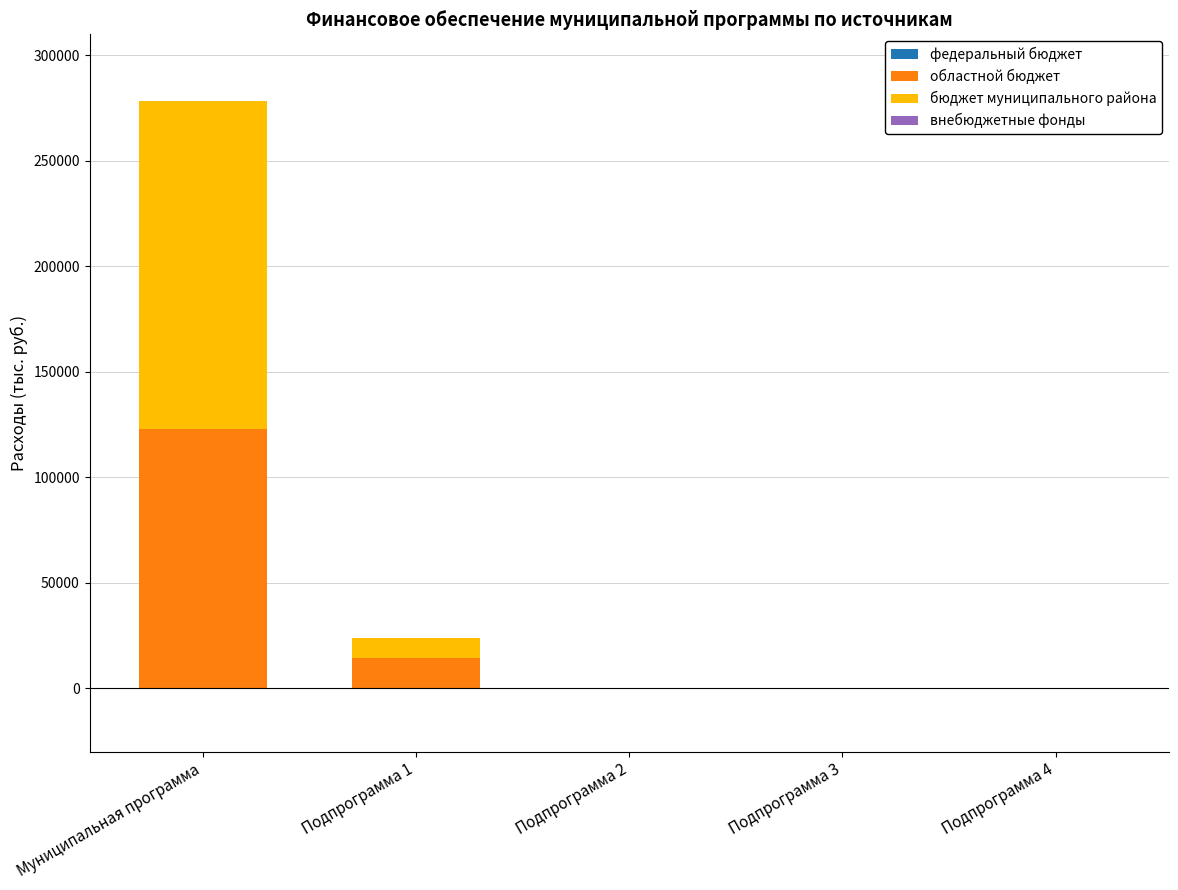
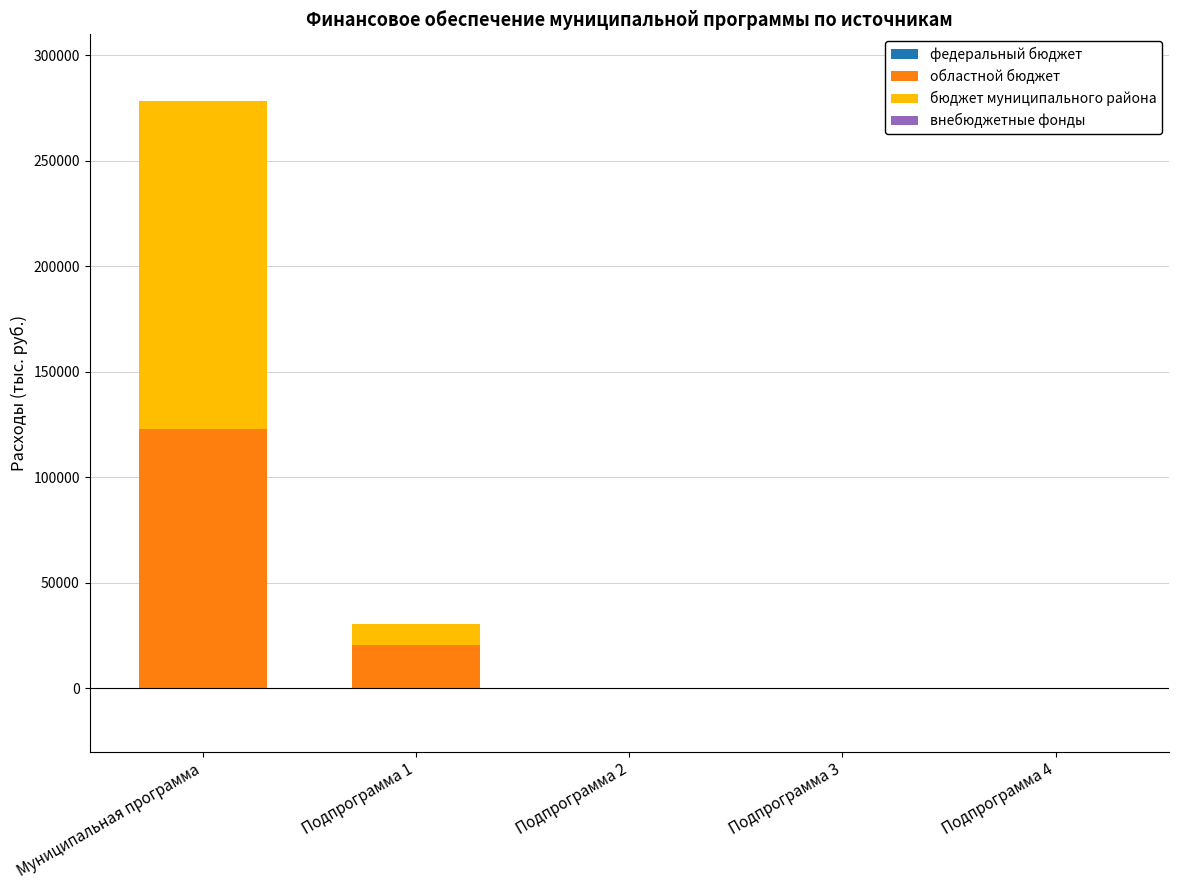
  {
    "федеральный бюджет": {
      "Муниципальная программа": 0,
      "Подпрограмма 1": 0,
      "Подпрограмма 2": 0,
      "Подпрограмма 3": 0,
      "Подпрограмма 4": 0
    },
    "областной бюджет": {
      "Муниципальная программа": 123000,
-     "Подпрограмма 1": 14000,
+     "Подпрограмма 1": 21000,
      "Подпрограмма 2": 0,
      "Подпрограмма 3": 0,
      "Подпрограмма 4": 0
    },
    "внебюджетные фонды": {
      "Подпрограмма 2": 0,
      "Подпрограмма 3": 0,
      "Подпрограмма 4": 0
    }
  }
